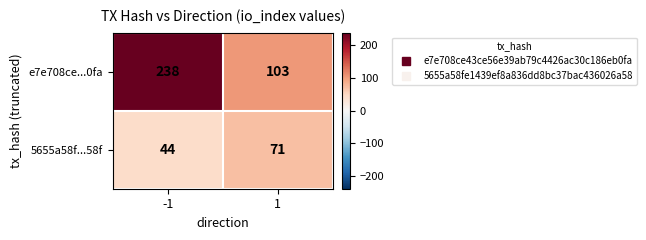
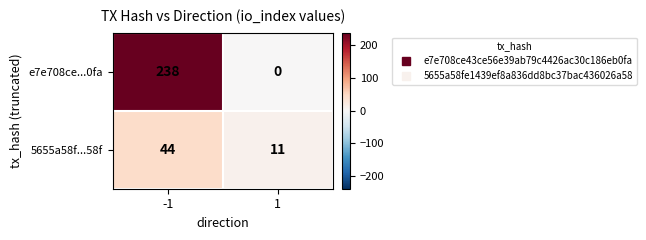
  {
    "e7e708ce...0fa": {
      "-1": 238,
-     "1": 103
+     "1": 0
    },
    "5655a58f...58f": {
      "-1": 44,
-     "1": 71
+     "1": 11
    }
  }
